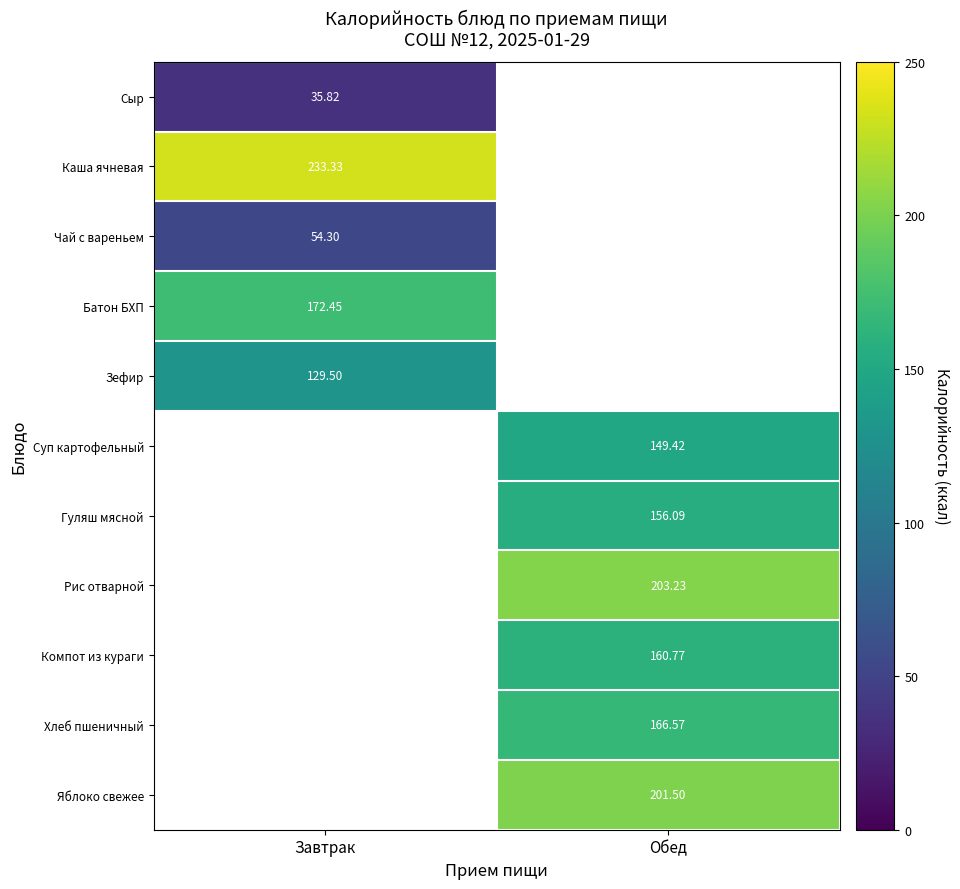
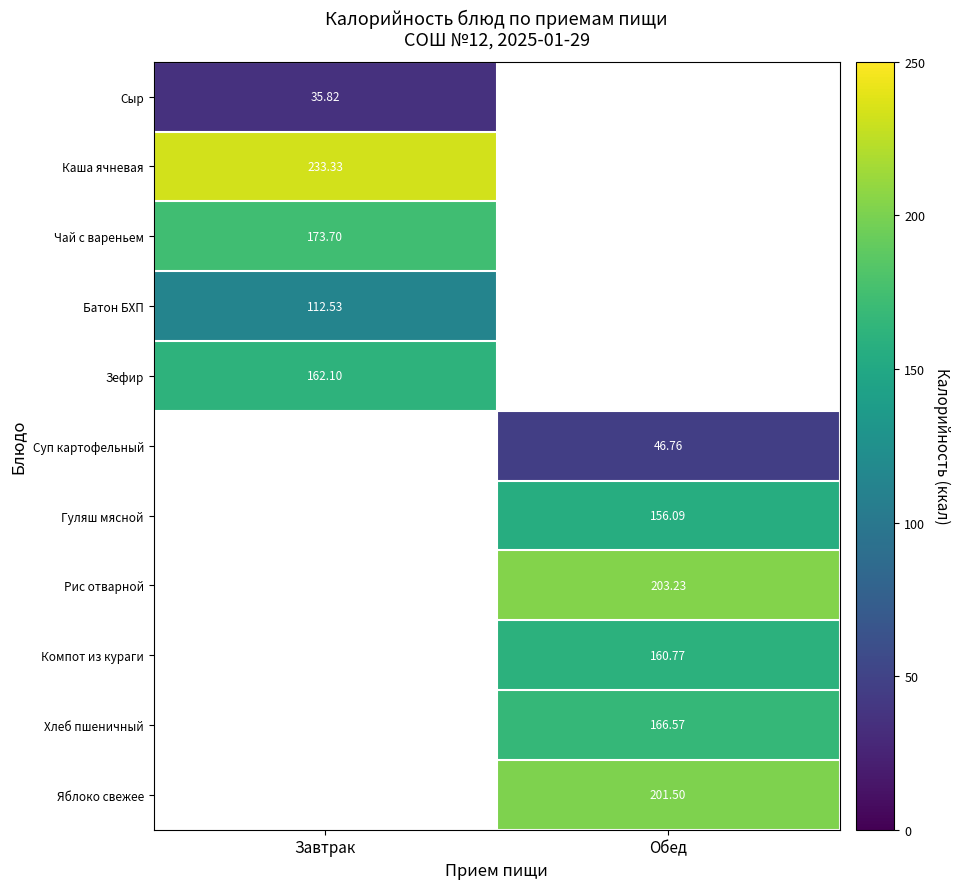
  {
    "Сыр": {
      "Завтрак": 35.82
    },
    "Каша ячневая": {
      "Завтрак": 233.33
    },
    "Чай с вареньем": {
-     "Завтрак": 54.30
+     "Завтрак": 173.70
    },
    "Батон БХП": {
-     "Завтрак": 172.45
+     "Завтрак": 112.53
    },
    "Зефир": {
-     "Завтрак": 129.50
+     "Завтрак": 162.10
    },
    "Суп картофельный": {
-     "Обед": 149.42
+     "Обед": 46.76
    },
    "Гуляш мясной": {
      "Обед": 156.09
    },
    "Рис отварной": {
      "Обед": 203.23
    },
    "Компот из кураги": {
      "Обед": 160.77
    },
    "Хлеб пшеничный": {
      "Обед": 166.57
    },
    "Яблоко свежее": {
      "Обед": 201.50
    }
  }
